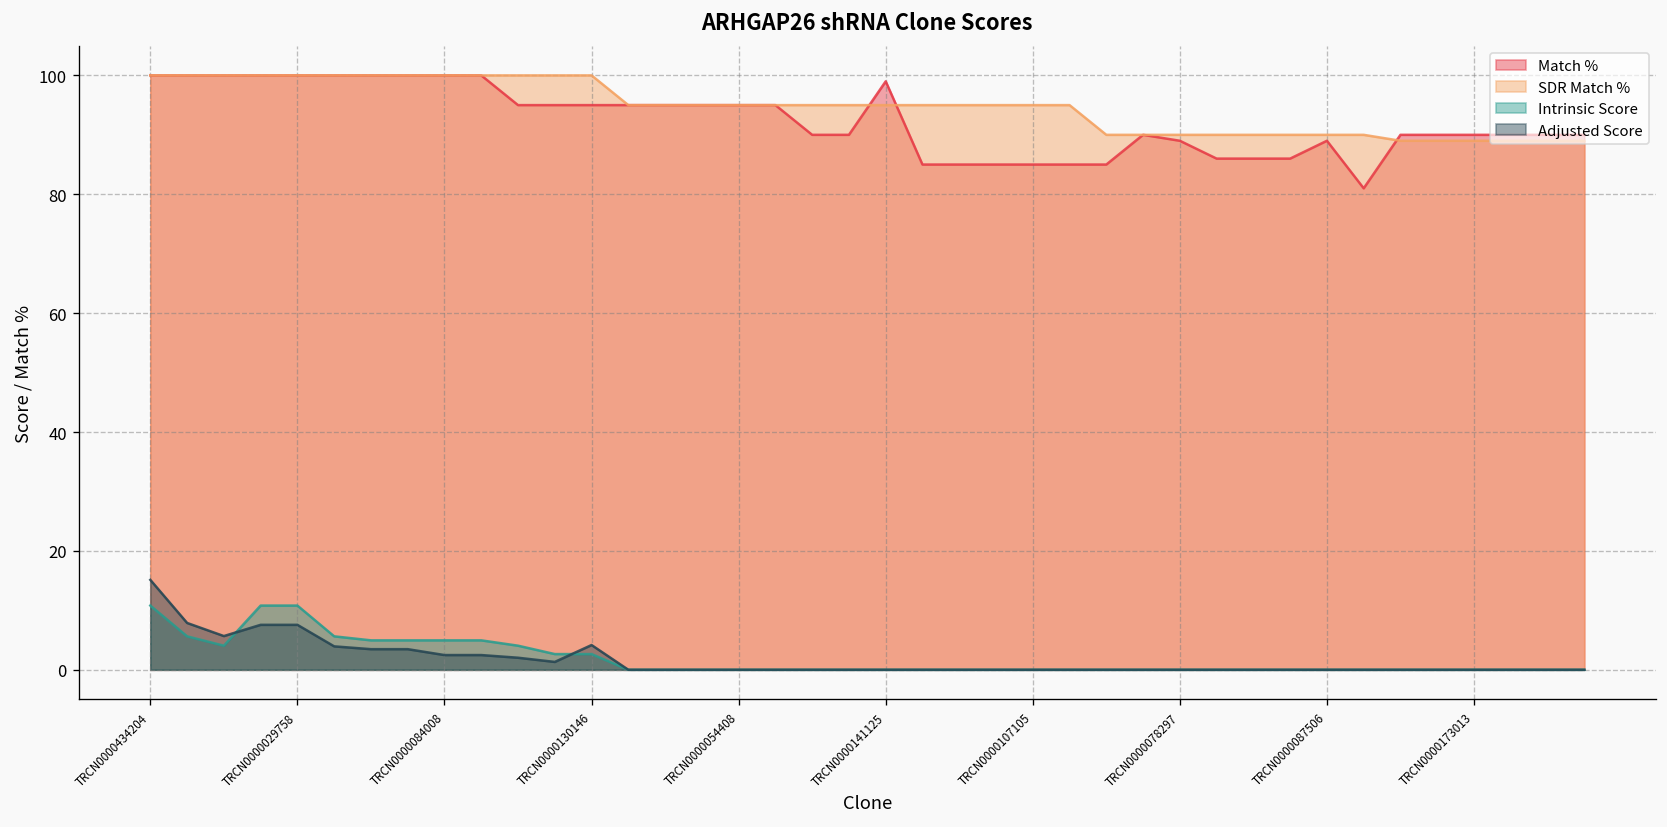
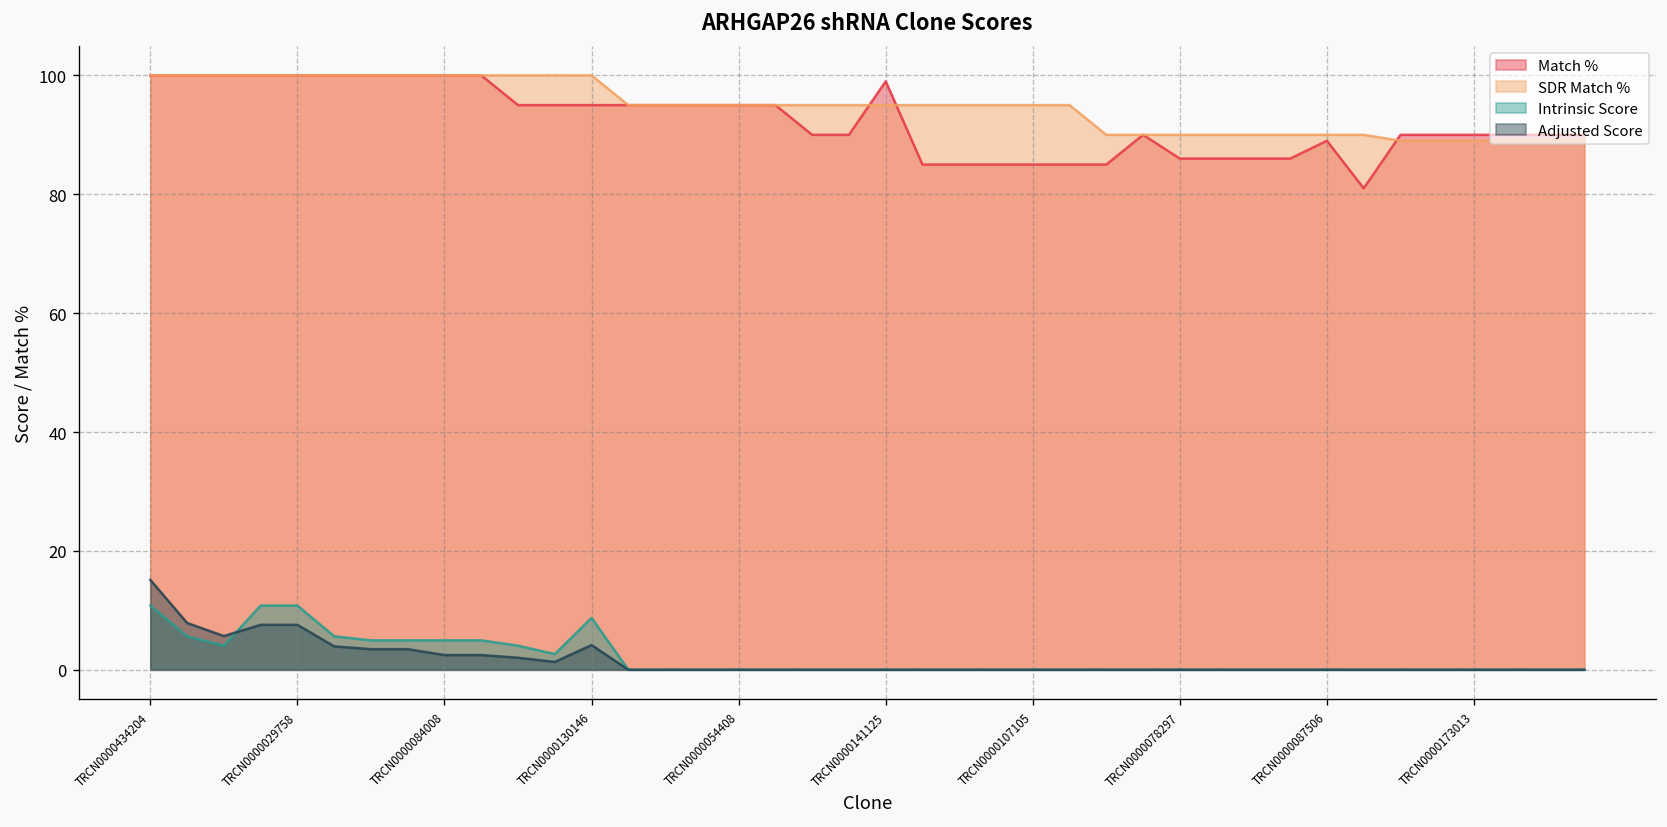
  {
    "Match %": {
      "TRCN0000130146": 95,
      "TRCN0000141125": 99,
      "TRCN0000107105": 85,
-     "TRCN0000078297": 89,
+     "TRCN0000078297": 86,
      "TRCN0000087506": 89,
      "TRCN0000173013": 90
    },
    "SDR Match %": {
      "TRCN0000130146": 100,
      "TRCN0000141125": 95,
      "TRCN0000107105": 95,
      "TRCN0000078297": 90,
      "TRCN0000087506": 90,
      "TRCN0000173013": 89
    },
    "Intrinsic Score": {
      "TRCN0000434204": 11,
      "TRCN0000029758": 11,
      "TRCN0000084008": 5,
-     "TRCN0000130146": 3
+     "TRCN0000130146": 9
    },
    "Adjusted Score": {
      "TRCN0000434204": 15,
      "TRCN0000029758": 8,
      "TRCN0000084008": 2,
      "TRCN0000130146": 4
    }
  }
